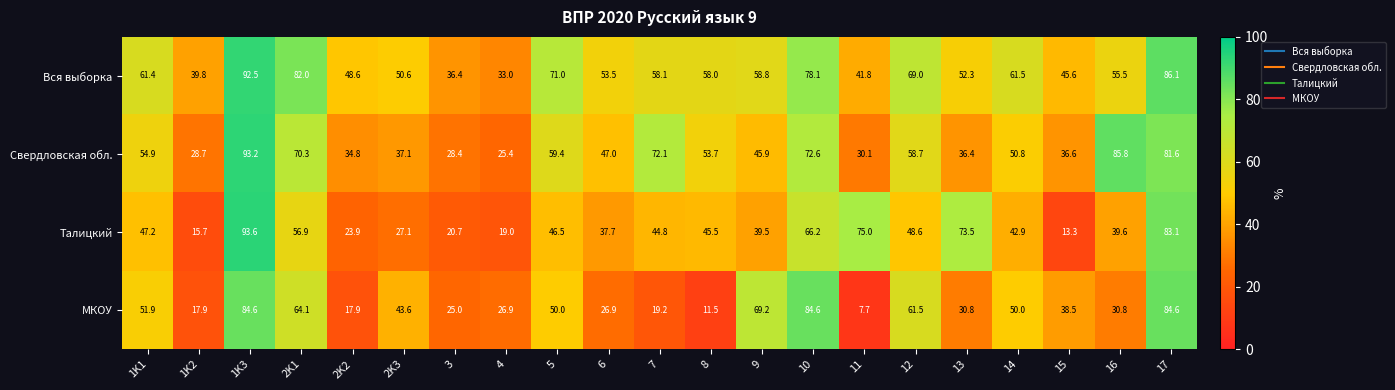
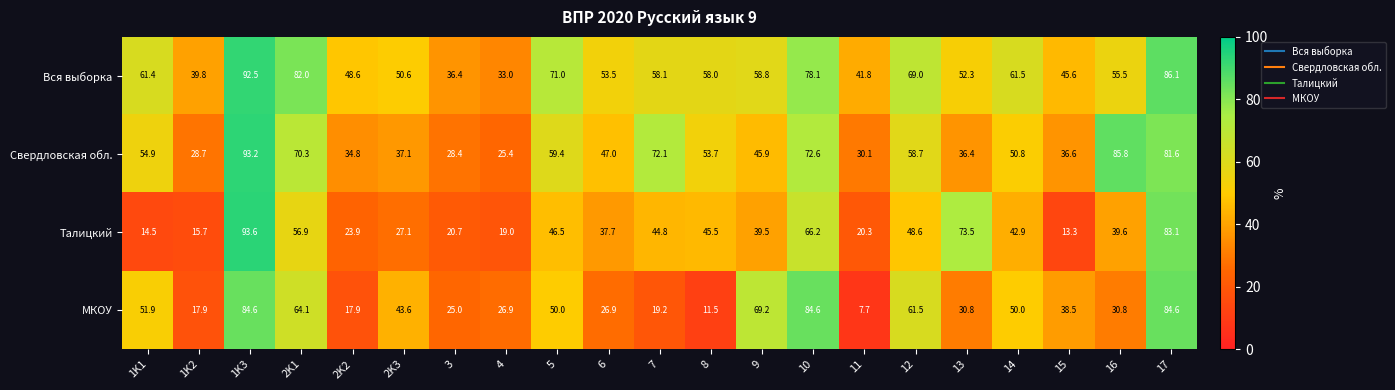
  {
    "Вся выборка": {
      "1K1": 61.4,
      "1K2": 39.8,
      "1K3": 92.5,
      "2K1": 82.0,
      "2K2": 48.6,
      "2K3": 50.6,
      "3": 36.4,
      "4": 33.0,
      "5": 71.0,
      "6": 53.5,
      "7": 58.1,
      "8": 58.0,
      "9": 58.8,
      "10": 78.1,
      "11": 41.8,
      "12": 69.0,
      "13": 52.3,
      "14": 61.5,
      "15": 45.6,
      "16": 55.5,
      "17": 86.1
    },
    "Свердловская обл.": {
      "1K1": 54.9,
      "1K2": 28.7,
      "1K3": 93.2,
      "2K1": 70.3,
      "2K2": 34.8,
      "2K3": 37.1,
      "3": 28.4,
      "4": 25.4,
      "5": 59.4,
      "6": 47.0,
      "7": 72.1,
      "8": 53.7,
      "9": 45.9,
      "10": 72.6,
      "11": 30.1,
      "12": 58.7,
      "13": 36.4,
      "14": 50.8,
      "15": 36.6,
      "16": 85.8,
      "17": 81.6
    },
    "Талицкий": {
-     "1K1": 47.2,
+     "1K1": 14.5,
      "1K2": 15.7,
      "1K3": 93.6,
      "2K1": 56.9,
      "2K2": 23.9,
      "2K3": 27.1,
      "3": 20.7,
      "4": 19.0,
      "5": 46.5,
      "6": 37.7,
      "7": 44.8,
      "8": 45.5,
      "9": 39.5,
      "10": 66.2,
-     "11": 75.0,
+     "11": 20.3,
      "12": 48.6,
      "13": 73.5,
      "14": 42.9,
      "15": 13.3,
      "16": 39.6,
      "17": 83.1
    },
    "МКОУ": {
      "1K1": 51.9,
      "1K2": 17.9,
      "1K3": 84.6,
      "2K1": 64.1,
      "2K2": 17.9,
      "2K3": 43.6,
      "3": 25.0,
      "4": 26.9,
      "5": 50.0,
      "6": 26.9,
      "7": 19.2,
      "8": 11.5,
      "9": 69.2,
      "10": 84.6,
      "11": 7.7,
      "12": 61.5,
      "13": 30.8,
      "14": 50.0,
      "15": 38.5,
      "16": 30.8,
      "17": 84.6
    }
  }
